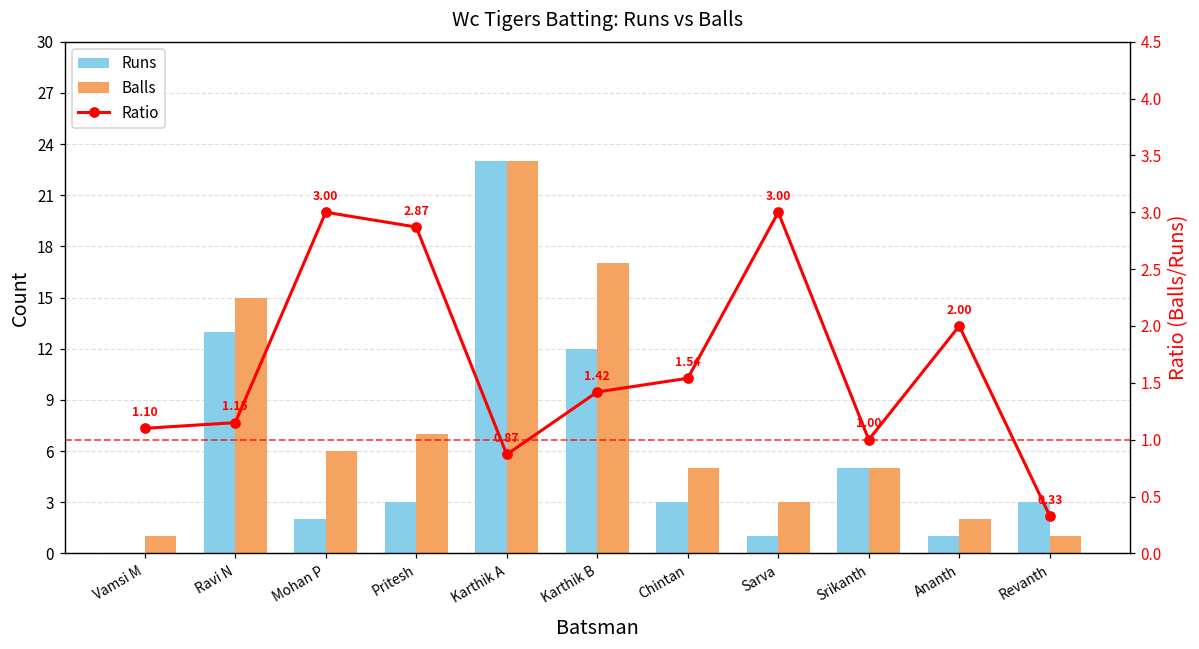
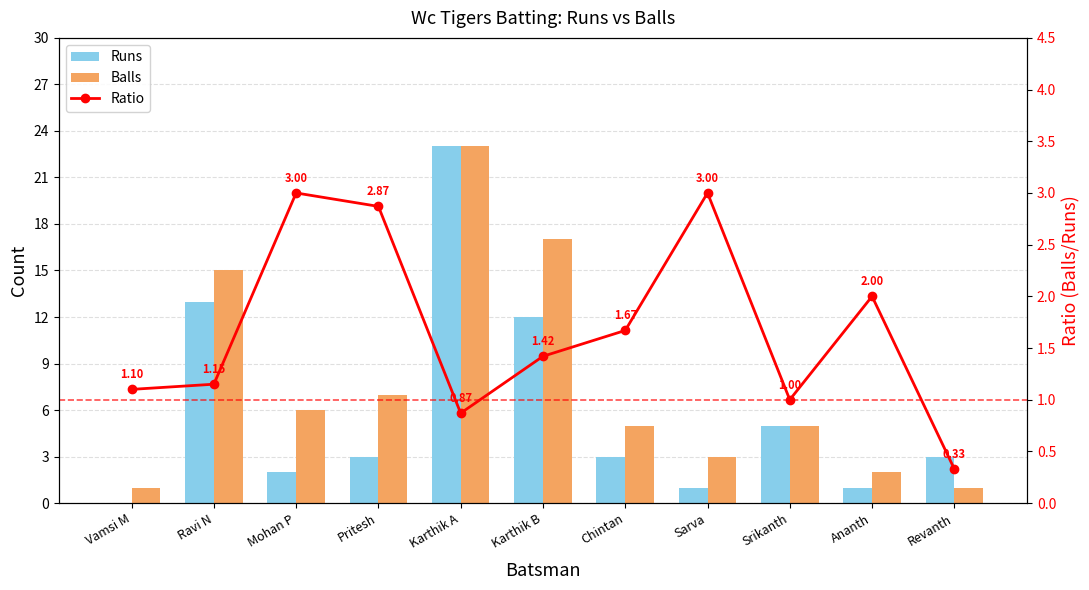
  {
    "Ratio": {
      "Vamsi M": 1.10,
      "Ravi N": 1.15,
      "Mohan P": 3.00,
      "Pritesh": 2.87,
      "Karthik A": 0.87,
      "Karthik B": 1.42,
-     "Chintan": 1.54,
+     "Chintan": 1.67,
      "Sarva": 3.00,
      "Srikanth": 1.00,
      "Ananth": 2.00,
      "Revanth": 0.33
    }
  }
